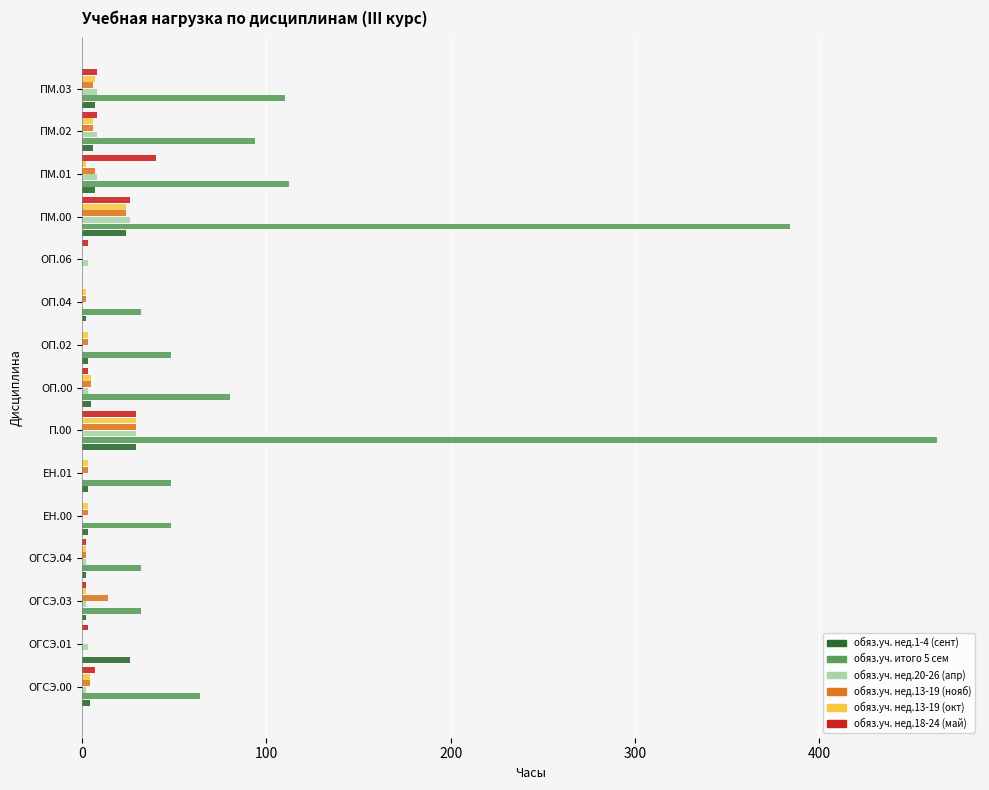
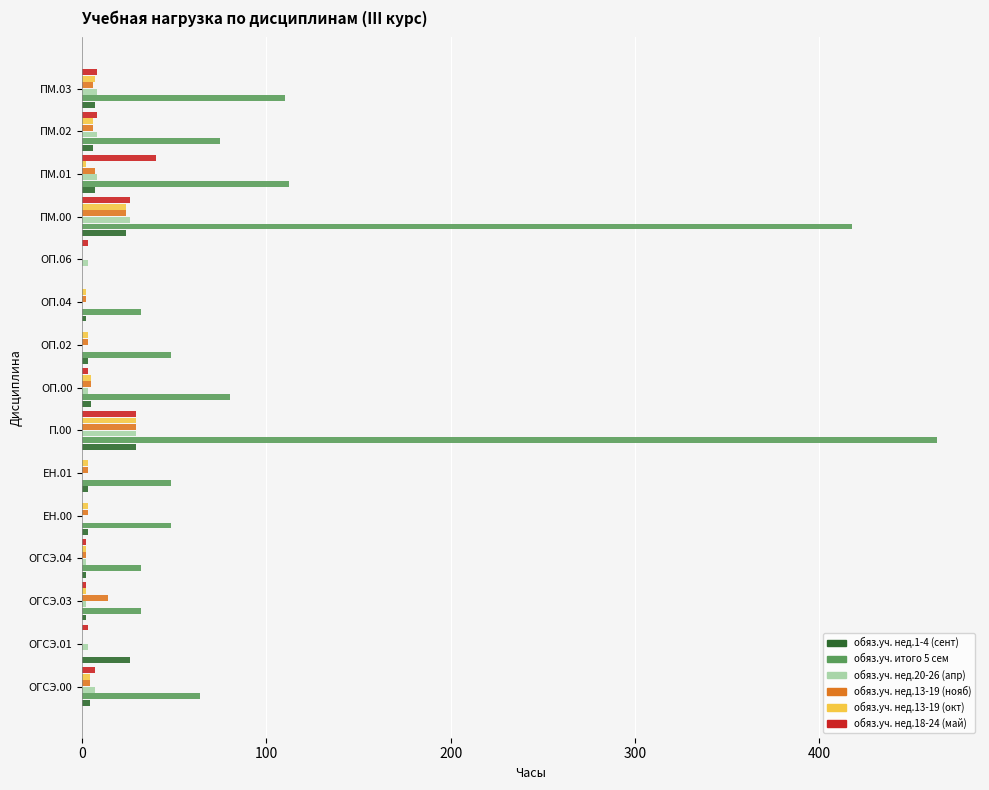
  {
    "обяз.уч. нед.1-4 (сент)": {
      "ПМ.03": 7,
      "ПМ.02": 6,
      "ПМ.01": 7,
      "ПМ.00": 24,
      "ОП.06": 0,
      "ОП.04": 2,
      "ОП.02": 3,
      "ОП.00": 5,
      "П.00": 29,
      "ЕН.01": 3,
      "ЕН.00": 3,
      "ОГСЭ.04": 2,
      "ОГСЭ.03": 2,
      "ОГСЭ.01": 26,
      "ОГСЭ.00": 4
    },
    "обяз.уч. итого 5 сем": {
      "ПМ.03": 110,
-     "ПМ.02": 94,
+     "ПМ.02": 75,
      "ПМ.01": 112,
-     "ПМ.00": 384,
+     "ПМ.00": 418,
      "ОП.06": 0,
      "ОП.04": 32,
      "ОП.02": 48,
      "ОП.00": 80,
      "П.00": 464,
      "ЕН.01": 48,
      "ЕН.00": 48,
      "ОГСЭ.04": 32,
      "ОГСЭ.03": 32,
      "ОГСЭ.01": 0,
      "ОГСЭ.00": 64
    },
    "обяз.уч. нед.20-26 (апр)": {
      "ПМ.03": 8,
      "ПМ.02": 8,
      "ПМ.01": 8,
      "ПМ.00": 26,
      "ОП.06": 3,
      "ОП.04": 0,
      "ОП.02": 0,
      "ОП.00": 3,
      "П.00": 29,
      "ЕН.01": 0,
      "ЕН.00": 0,
      "ОГСЭ.04": 2,
      "ОГСЭ.03": 2,
      "ОГСЭ.01": 3,
-     "ОГСЭ.00": 2
+     "ОГСЭ.00": 7
    },
    "обяз.уч. нед.13-19 (нояб)": {
      "ПМ.03": 6,
      "ПМ.02": 6,
      "ПМ.01": 7,
      "ПМ.00": 24,
      "ОП.06": 0,
      "ОП.04": 2,
      "ОП.02": 3,
      "ОП.00": 5,
      "П.00": 29,
      "ЕН.01": 3,
      "ЕН.00": 3,
      "ОГСЭ.04": 2,
      "ОГСЭ.03": 14,
      "ОГСЭ.01": 0,
      "ОГСЭ.00": 4
    },
    "обяз.уч. нед.13-19 (окт)": {
      "ПМ.03": 7,
      "ПМ.02": 6,
      "ПМ.01": 2,
      "ПМ.00": 24,
      "ОП.06": 0,
      "ОП.04": 2,
      "ОП.02": 3,
      "ОП.00": 5,
      "П.00": 29,
      "ЕН.01": 3,
      "ЕН.00": 3,
      "ОГСЭ.04": 2,
      "ОГСЭ.03": 2,
      "ОГСЭ.01": 0,
      "ОГСЭ.00": 4
    },
    "обяз.уч. нед.18-24 (май)": {
      "ПМ.03": 8,
      "ПМ.02": 8,
      "ПМ.01": 40,
      "ПМ.00": 26,
      "ОП.06": 3,
      "ОП.04": 0,
      "ОП.02": 0,
      "ОП.00": 3,
      "П.00": 29,
      "ЕН.01": 0,
      "ЕН.00": 0,
      "ОГСЭ.04": 2,
      "ОГСЭ.03": 2,
      "ОГСЭ.01": 3,
      "ОГСЭ.00": 7
    }
  }
